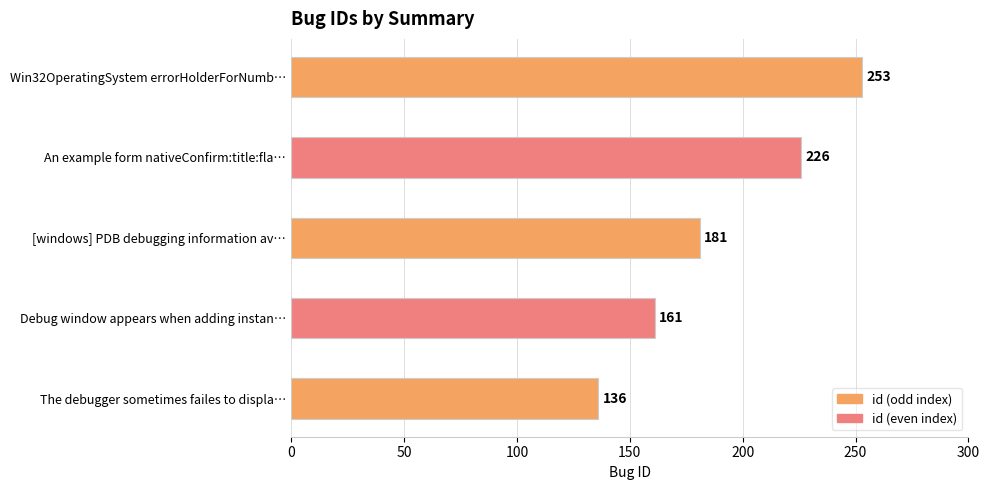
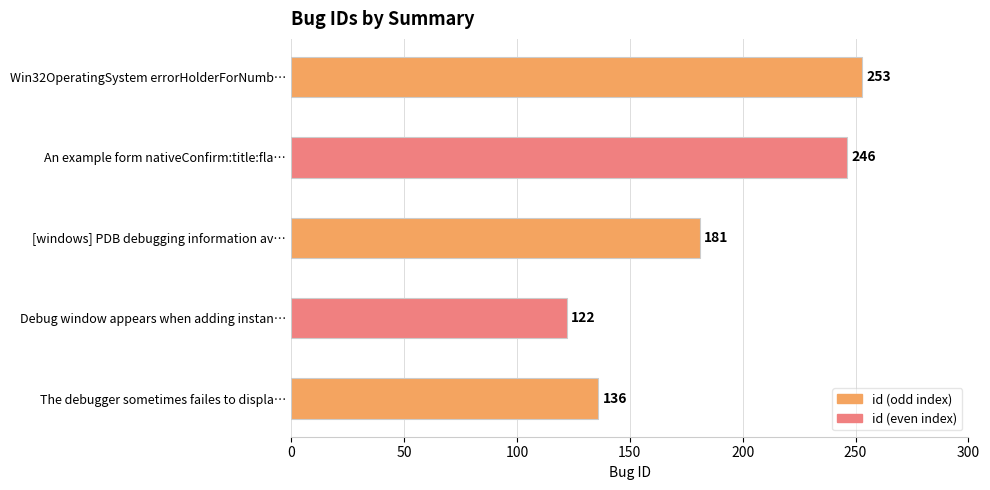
  {
    "Win32OperatingSystem errorHolderForNumb…": 253,
-   "An example form nativeConfirm:title:fla…": 226,
+   "An example form nativeConfirm:title:fla…": 246,
    "[windows] PDB debugging information av…": 181,
-   "Debug window appears when adding instan…": 161,
+   "Debug window appears when adding instan…": 122,
    "The debugger sometimes failes to displa…": 136
  }
